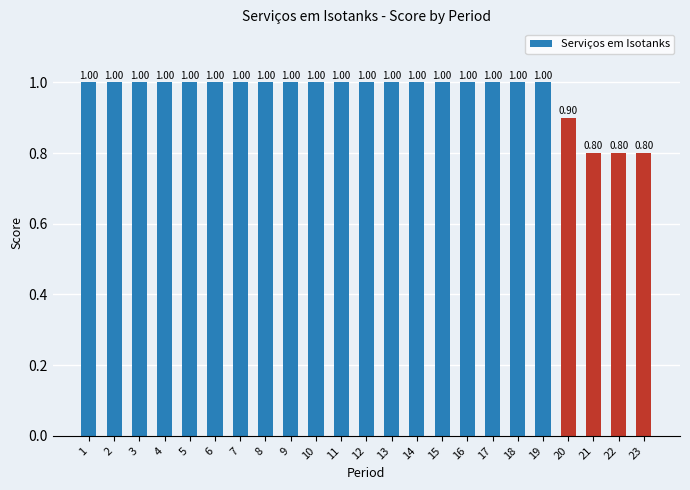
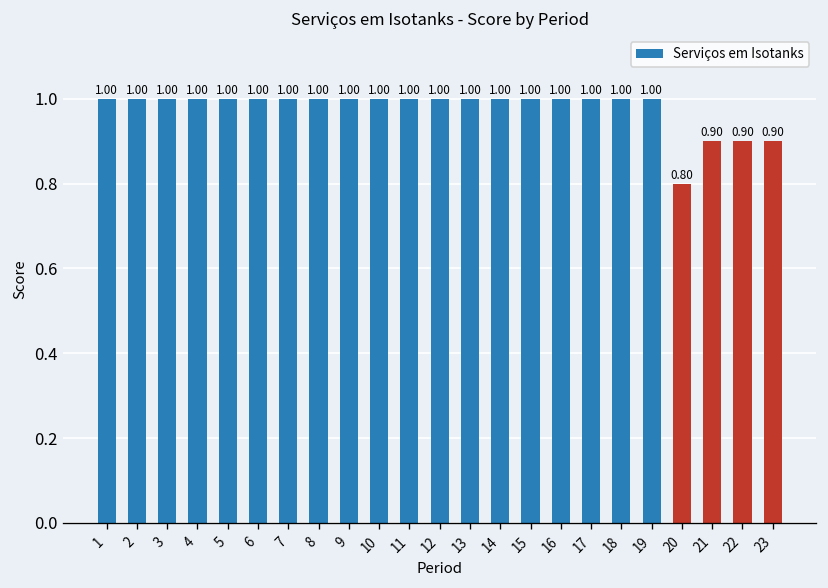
  {
    "1": 1.00,
    "2": 1.00,
    "3": 1.00,
    "4": 1.00,
    "5": 1.00,
    "6": 1.00,
    "7": 1.00,
    "8": 1.00,
    "9": 1.00,
    "10": 1.00,
    "11": 1.00,
    "12": 1.00,
    "13": 1.00,
    "14": 1.00,
    "15": 1.00,
    "16": 1.00,
    "17": 1.00,
    "18": 1.00,
    "19": 1.00,
-   "20": 0.90,
-   "21": 0.80,
-   "22": 0.80,
-   "23": 0.80
+   "20": 0.80,
+   "21": 0.90,
+   "22": 0.90,
+   "23": 0.90
  }
